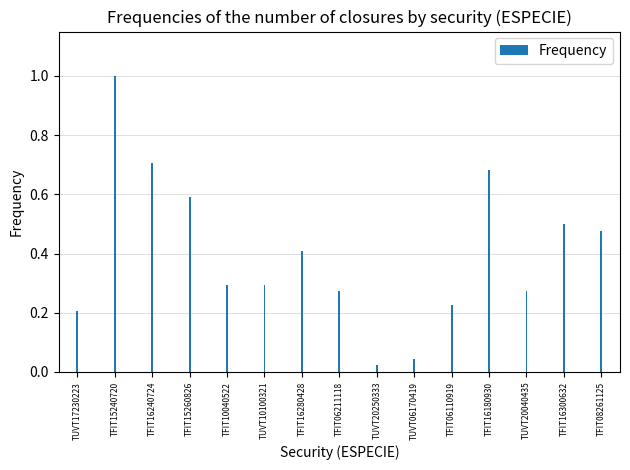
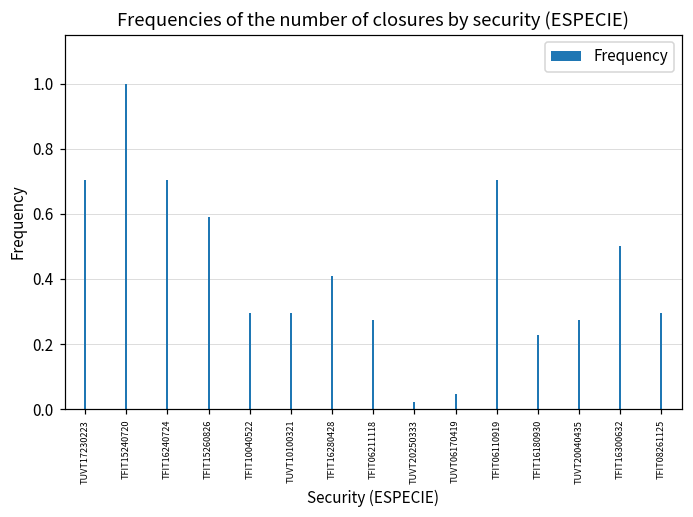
  {
-   "TUVT17230223": 0.20,
+   "TUVT17230223": 0.70,
    "TFIT15240720": 1.00,
    "TFIT16240724": 0.70,
    "TFIT15260826": 0.59,
    "TFIT10040522": 0.30,
    "TUVT10100321": 0.30,
    "TFIT16280428": 0.41,
    "TFIT06211118": 0.27,
    "TUVT20250333": 0.02,
    "TUVT06170419": 0.05,
-   "TFIT06110919": 0.23,
-   "TFIT16180930": 0.68,
+   "TFIT06110919": 0.70,
+   "TFIT16180930": 0.23,
    "TUVT20040435": 0.27,
    "TFIT16300632": 0.50,
-   "TFIT08261125": 0.48
+   "TFIT08261125": 0.30
  }
